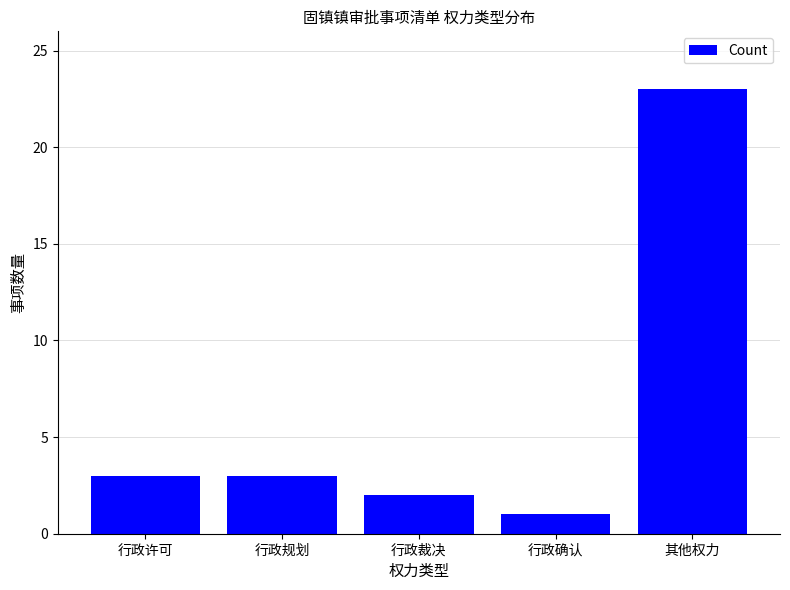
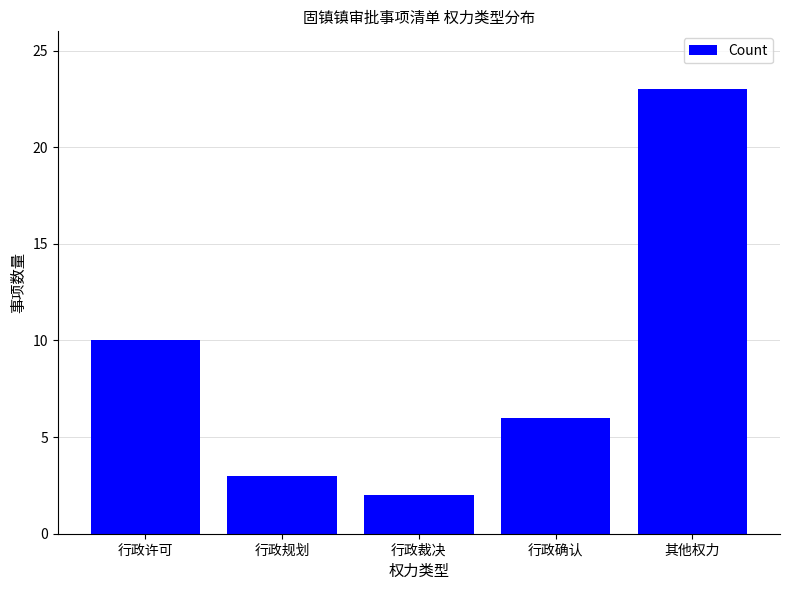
  {
-   "行政许可": 3,
+   "行政许可": 10,
    "行政规划": 3,
    "行政裁决": 2,
-   "行政确认": 1,
+   "行政确认": 6,
    "其他权力": 23
  }
